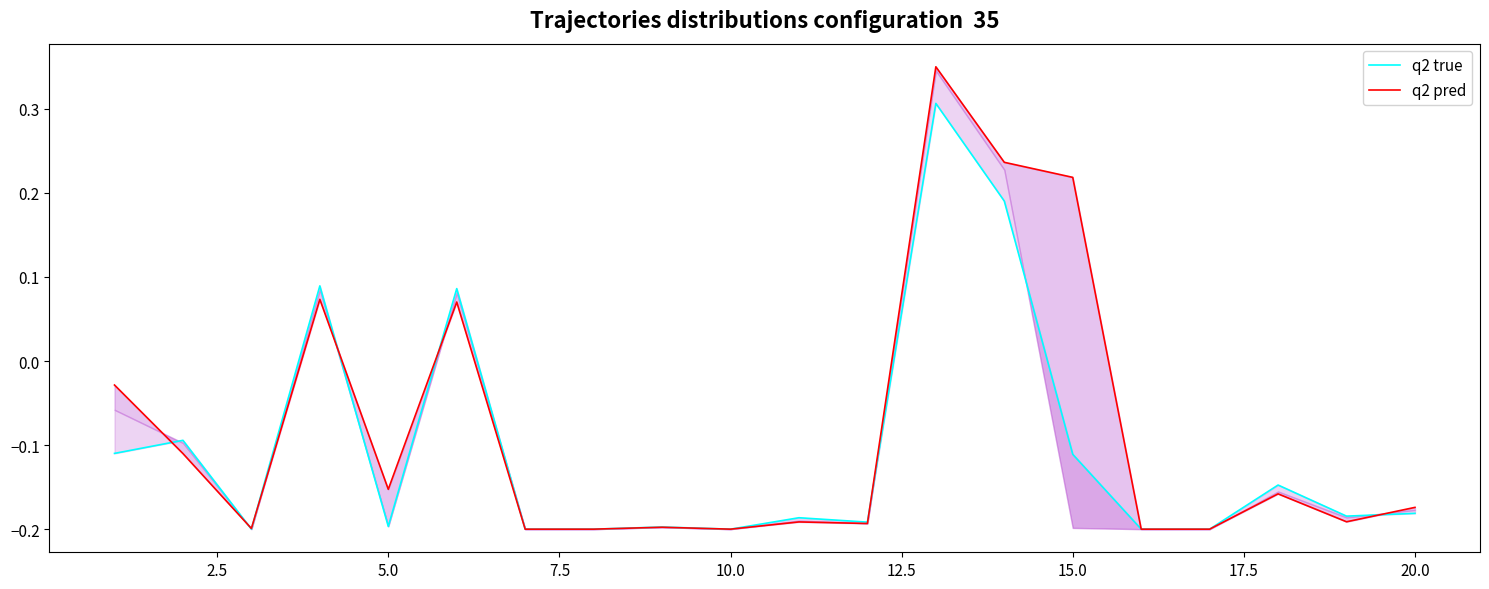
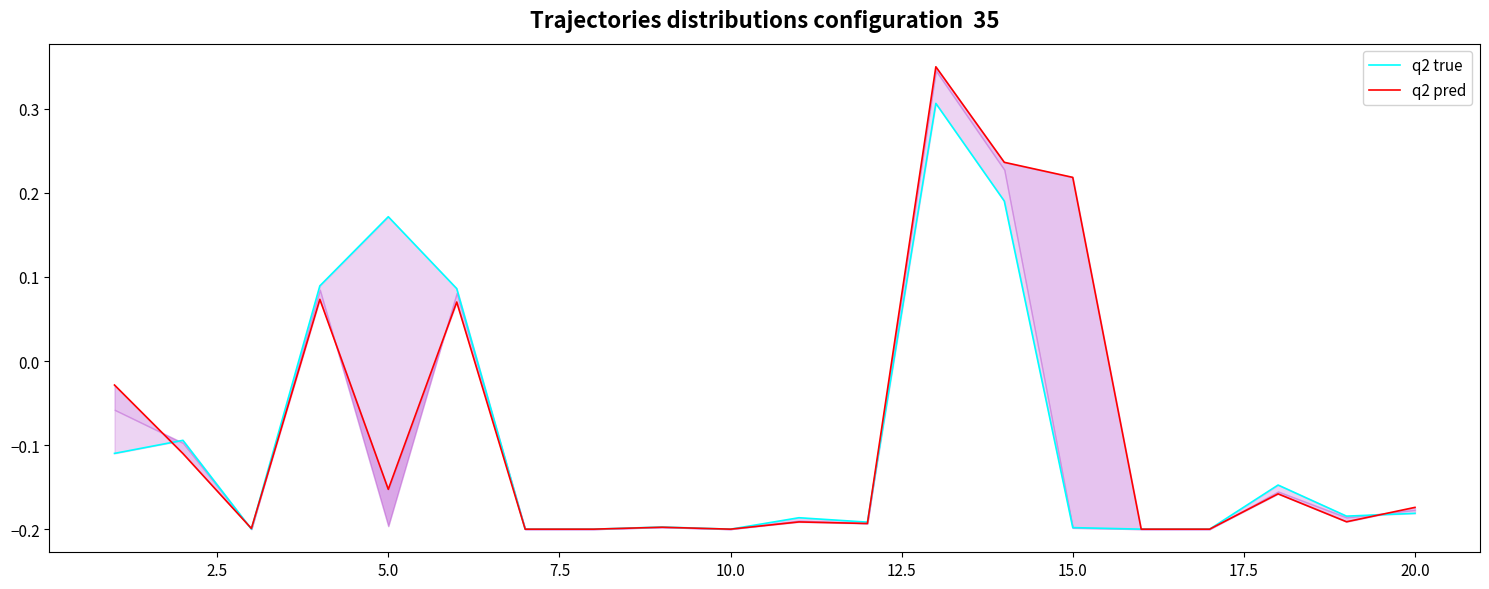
  {
    "q2 true": {
-     "5.0": -0.20,
-     "15.0": -0.11,
+     "5.0": 0.17,
+     "15.0": -0.20,
      "20.0": -0.18
    }
  }
